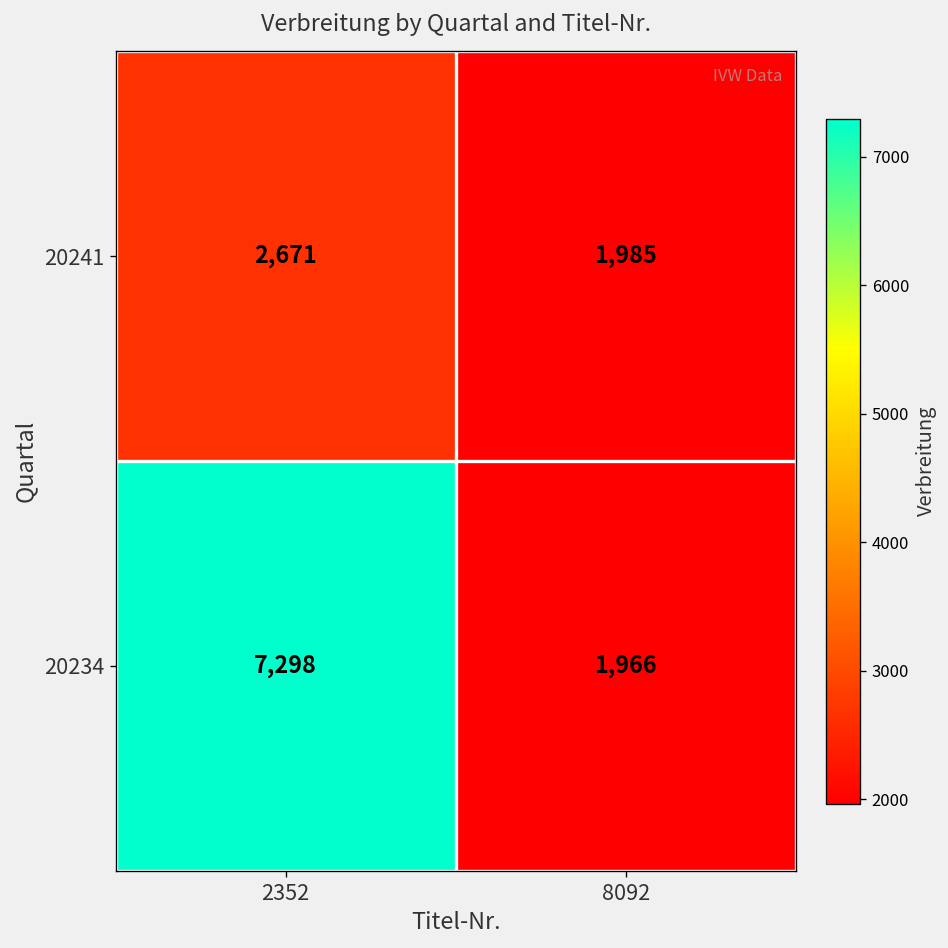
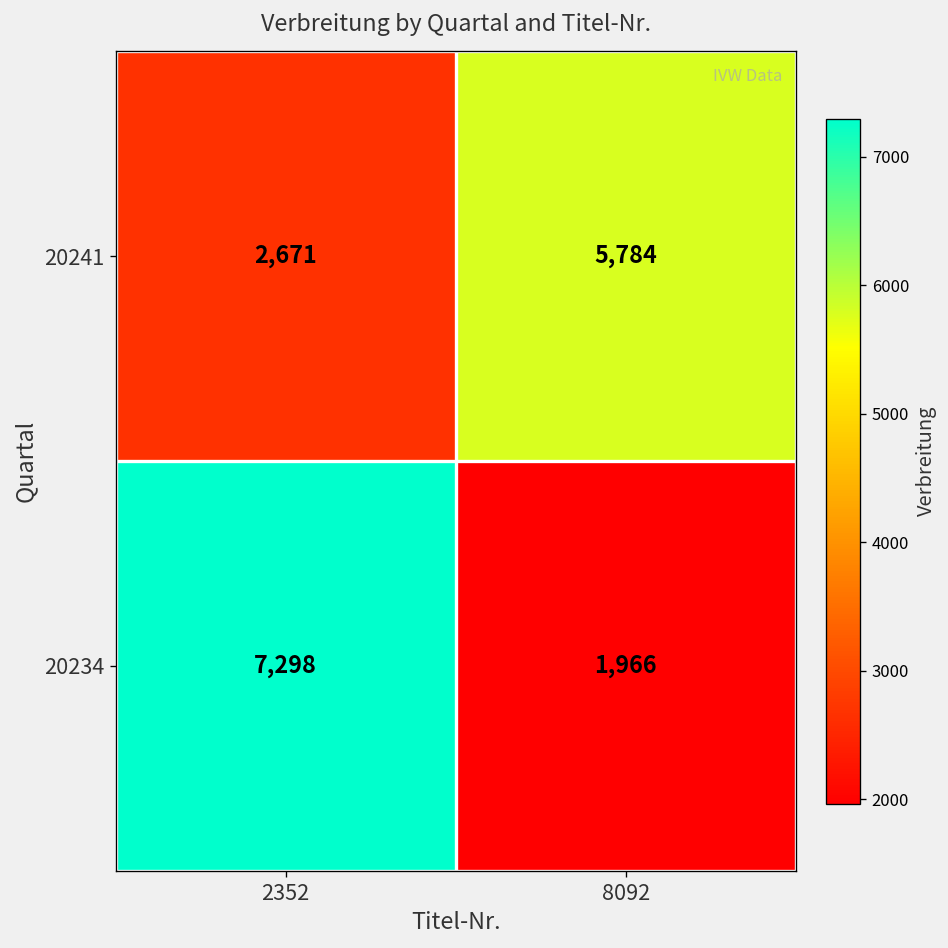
  {
    "20241": {
      "2352": "2,671",
-     "8092": "1,985"
+     "8092": "5,784"
    },
    "20234": {
      "2352": "7,298",
      "8092": "1,966"
    }
  }
